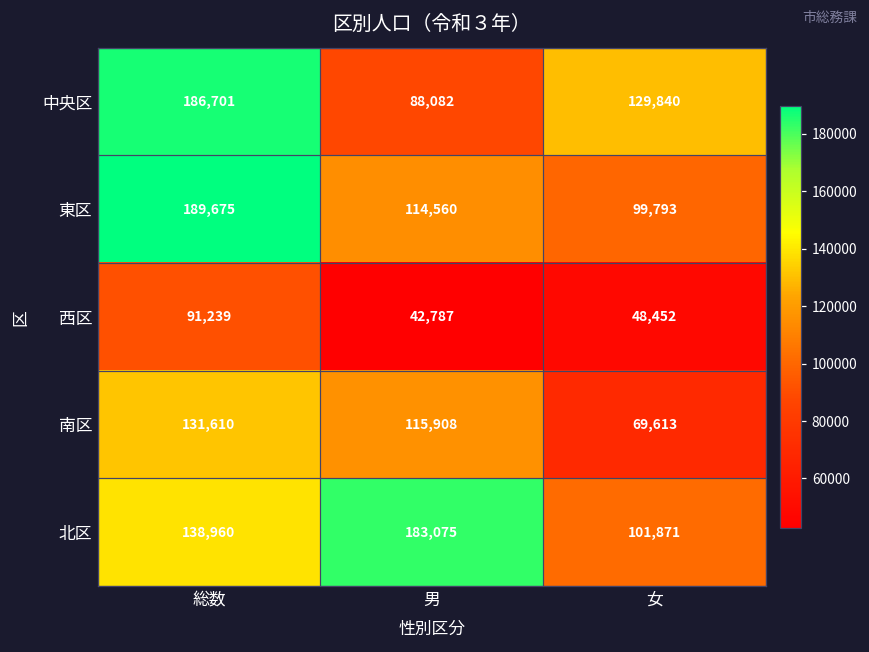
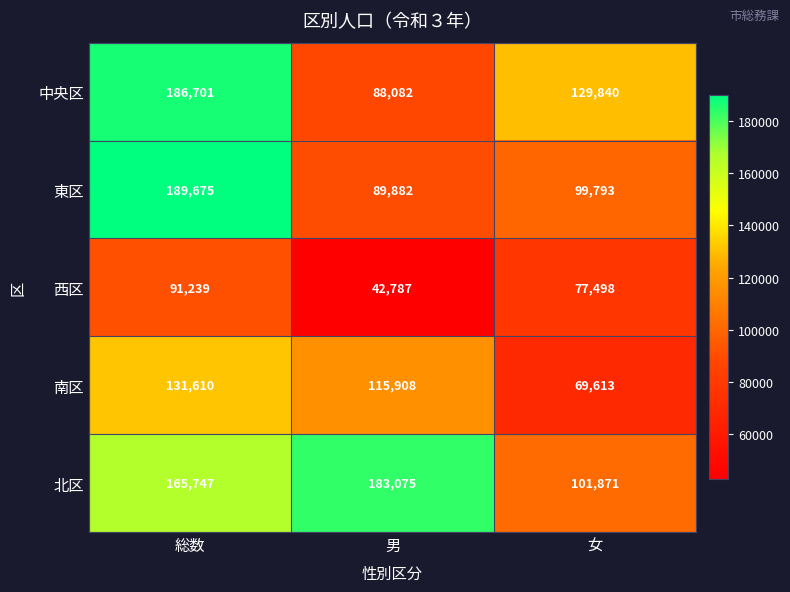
  {
    "中央区": {
      "総数": "186,701",
      "男": "88,082",
      "女": "129,840"
    },
    "東区": {
      "総数": "189,675",
-     "男": "114,560",
+     "男": "89,882",
      "女": "99,793"
    },
    "西区": {
      "総数": "91,239",
      "男": "42,787",
-     "女": "48,452"
+     "女": "77,498"
    },
    "南区": {
      "総数": "131,610",
      "男": "115,908",
      "女": "69,613"
    },
    "北区": {
-     "総数": "138,960",
+     "総数": "165,747",
      "男": "183,075",
      "女": "101,871"
    }
  }
